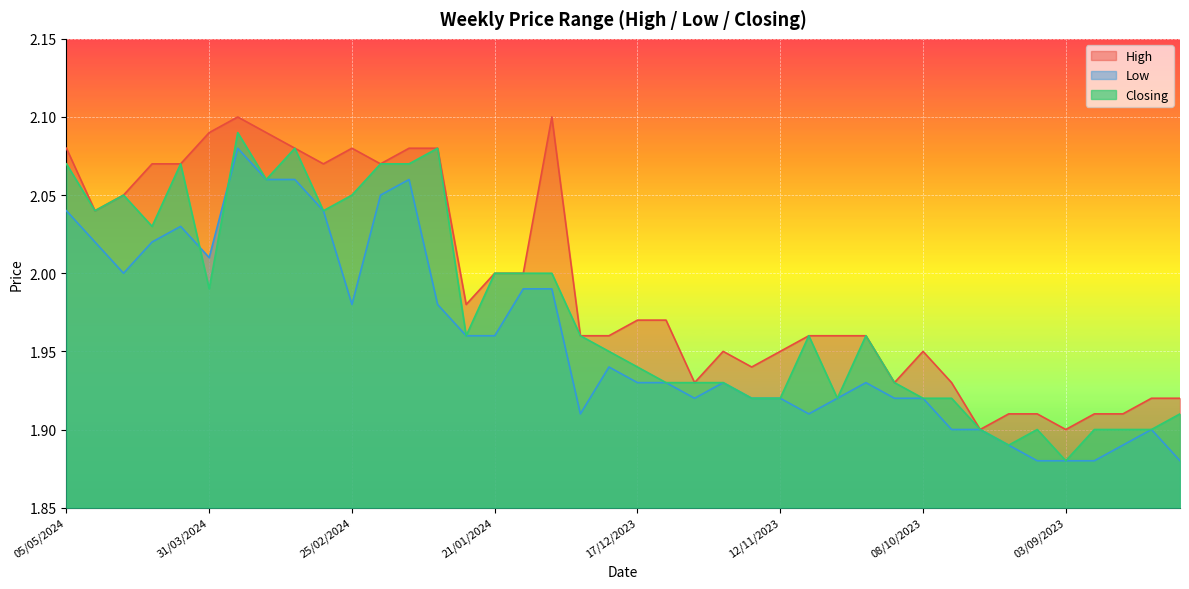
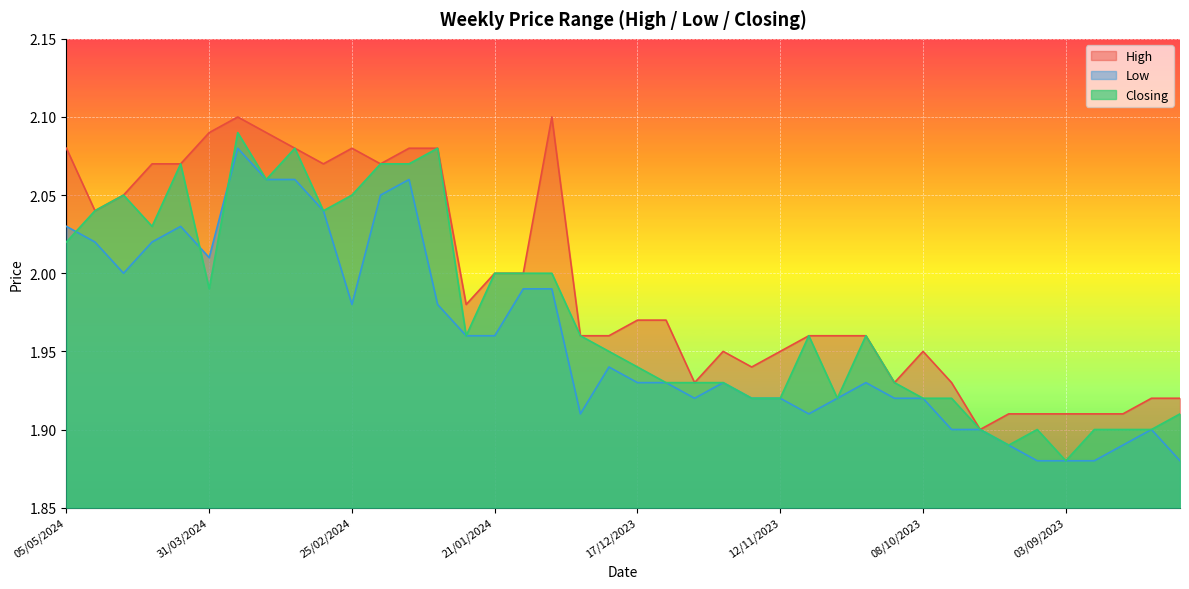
  {
    "High": {
      "05/05/2024": 2.08,
      "31/03/2024": 2.09,
      "25/02/2024": 2.08,
      "17/12/2023": 1.97,
      "12/11/2023": 1.95,
      "08/10/2023": 1.95,
-     "03/09/2023": 1.90
+     "03/09/2023": 1.91
    },
    "Low": {
-     "05/05/2024": 2.04,
+     "05/05/2024": 2.03,
      "31/03/2024": 2.01,
      "25/02/2024": 1.98,
      "21/01/2024": 1.96,
      "17/12/2023": 1.93
    },
    "Closing": {
-     "05/05/2024": 2.07,
+     "05/05/2024": 2.02,
      "31/03/2024": 1.99,
      "25/02/2024": 2.05,
      "17/12/2023": 1.94
    }
  }
